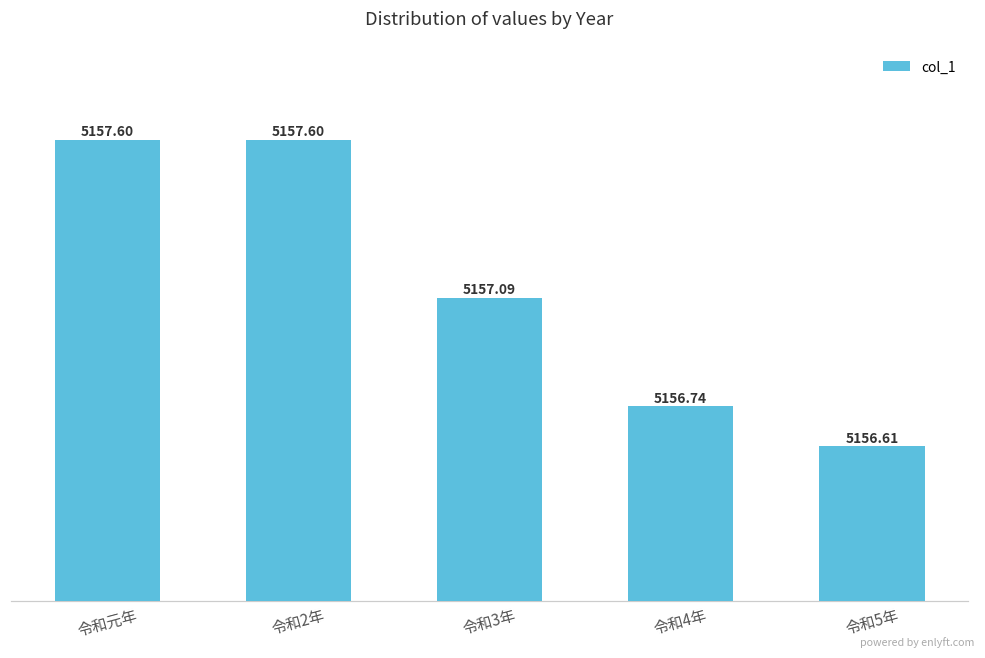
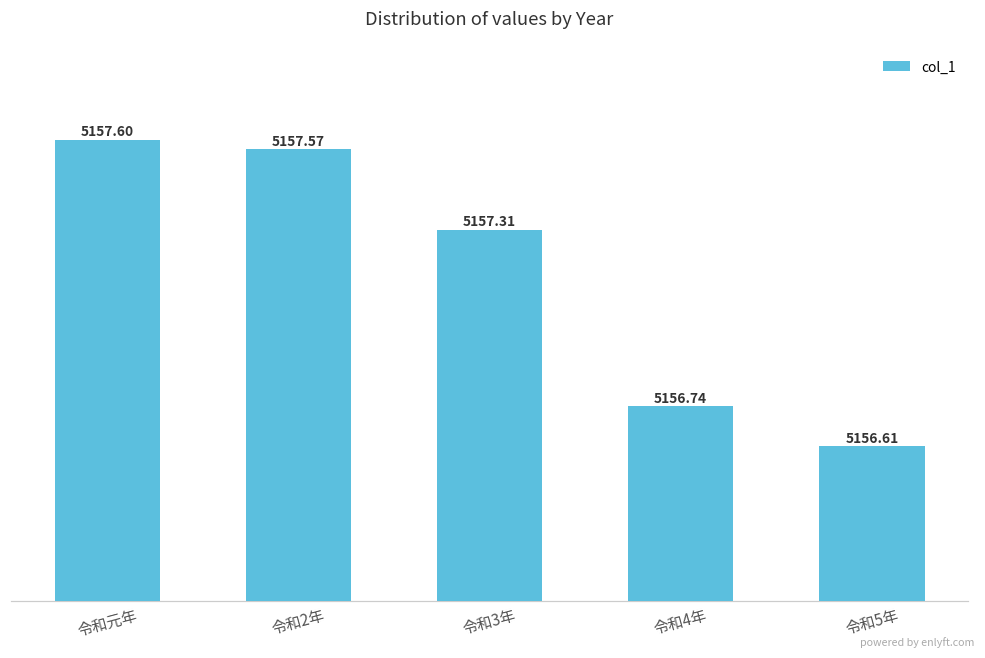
  {
    "令和元年": 5157.60,
-   "令和2年": 5157.60,
-   "令和3年": 5157.09,
+   "令和2年": 5157.57,
+   "令和3年": 5157.31,
    "令和4年": 5156.74,
    "令和5年": 5156.61
  }
